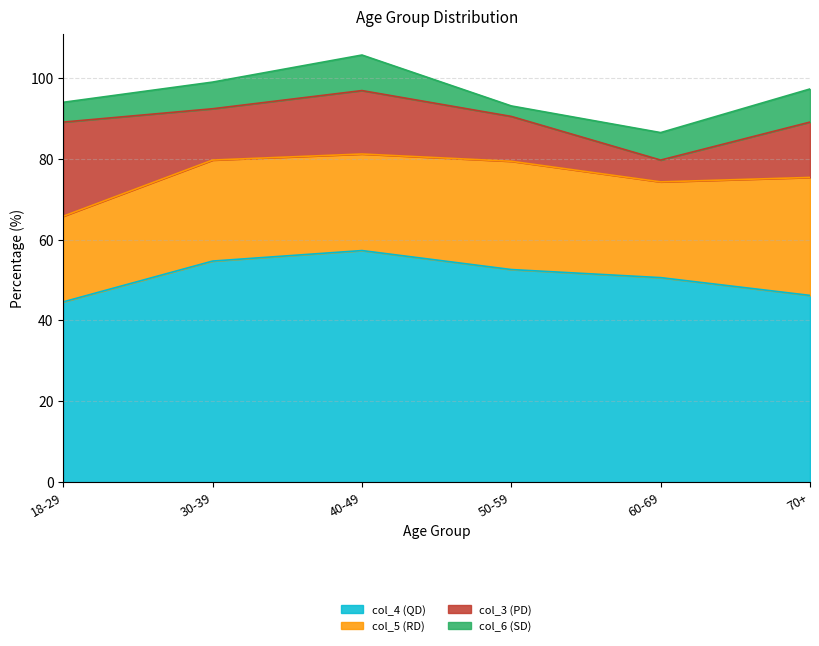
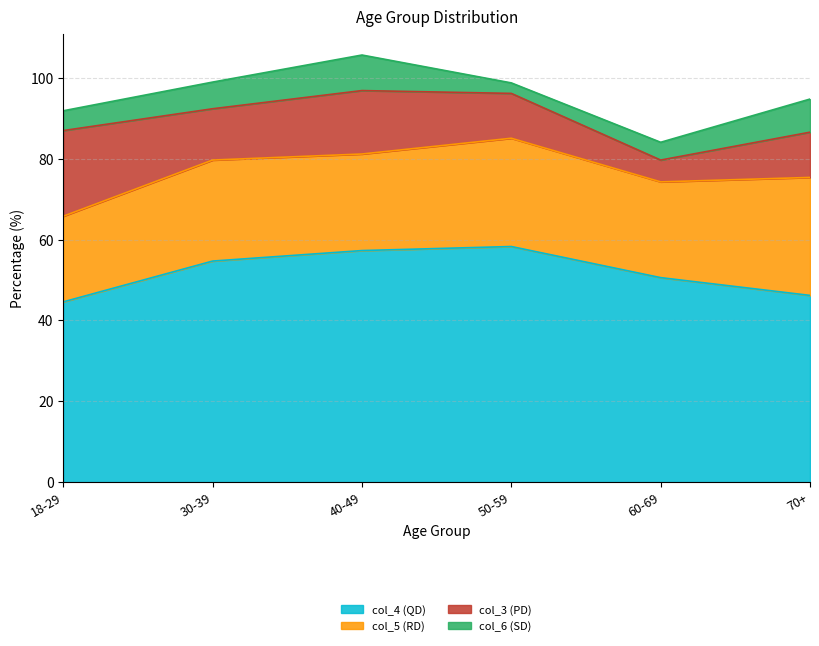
  {
    "col_4 (QD)": {
      "18-29": 45,
      "30-39": 55,
      "40-49": 57,
-     "50-59": 53,
+     "50-59": 58,
      "60-69": 51,
      "70+": 46
    },
    "col_5 (RD)": {
      "18-29": 21,
      "30-39": 25,
      "40-49": 24,
      "50-59": 27,
      "60-69": 24,
      "70+": 29
    },
    "col_3 (PD)": {
-     "18-29": 23,
+     "18-29": 21,
      "30-39": 13,
      "40-49": 16,
      "50-59": 11,
      "60-69": 5,
-     "70+": 14
+     "70+": 11
    },
    "col_6 (SD)": {
      "18-29": 5,
      "30-39": 7,
      "40-49": 9,
      "50-59": 3,
-     "60-69": 7,
+     "60-69": 4,
      "70+": 8
    }
  }
